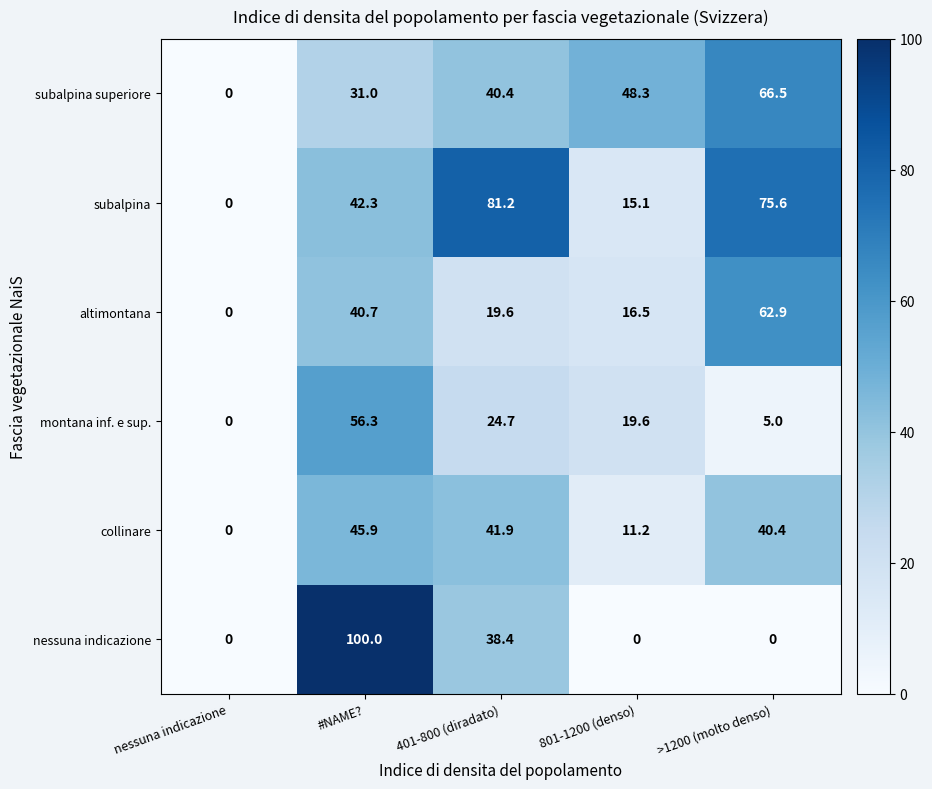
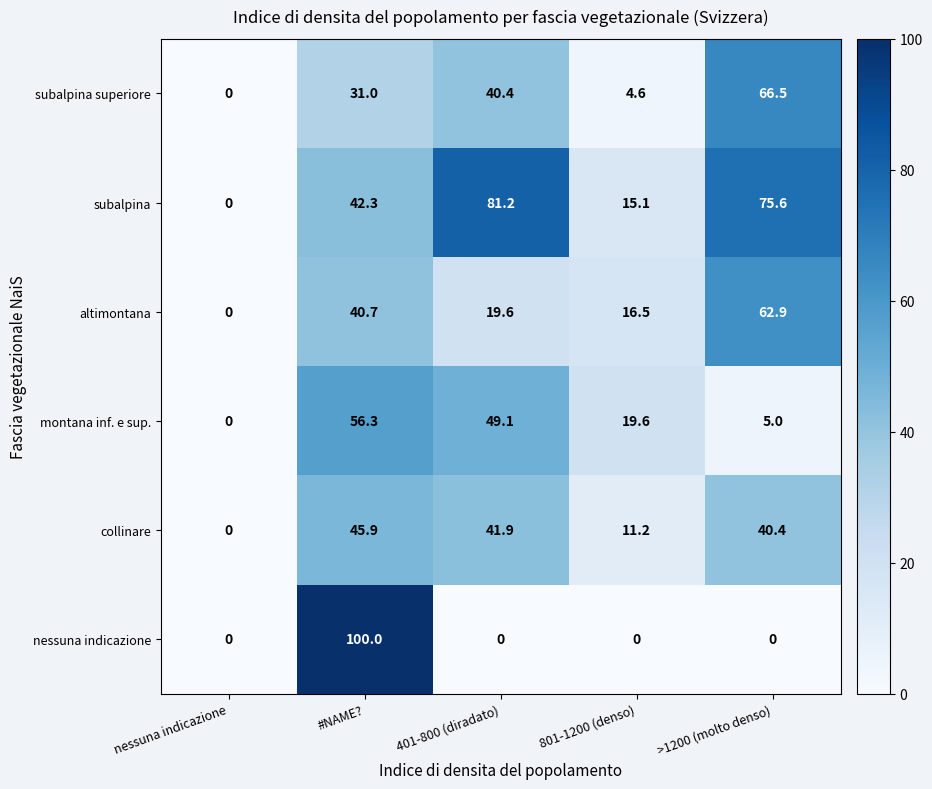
  {
    "subalpina superiore": {
      "nessuna indicazione": 0,
      "#NAME?": 31.0,
      "401-800 (diradato)": 40.4,
-     "801-1200 (denso)": 48.3,
+     "801-1200 (denso)": 4.6,
      ">1200 (molto denso)": 66.5
    },
    "subalpina": {
      "nessuna indicazione": 0,
      "#NAME?": 42.3,
      "401-800 (diradato)": 81.2,
      "801-1200 (denso)": 15.1,
      ">1200 (molto denso)": 75.6
    },
    "altimontana": {
      "nessuna indicazione": 0,
      "#NAME?": 40.7,
      "401-800 (diradato)": 19.6,
      "801-1200 (denso)": 16.5,
      ">1200 (molto denso)": 62.9
    },
    "montana inf. e sup.": {
      "nessuna indicazione": 0,
      "#NAME?": 56.3,
-     "401-800 (diradato)": 24.7,
+     "401-800 (diradato)": 49.1,
      "801-1200 (denso)": 19.6,
      ">1200 (molto denso)": 5.0
    },
    "collinare": {
      "nessuna indicazione": 0,
      "#NAME?": 45.9,
      "401-800 (diradato)": 41.9,
      "801-1200 (denso)": 11.2,
      ">1200 (molto denso)": 40.4
    },
    "nessuna indicazione": {
      "nessuna indicazione": 0,
      "#NAME?": 100.0,
-     "401-800 (diradato)": 38.4,
+     "401-800 (diradato)": 0,
      "801-1200 (denso)": 0,
      ">1200 (molto denso)": 0
    }
  }
